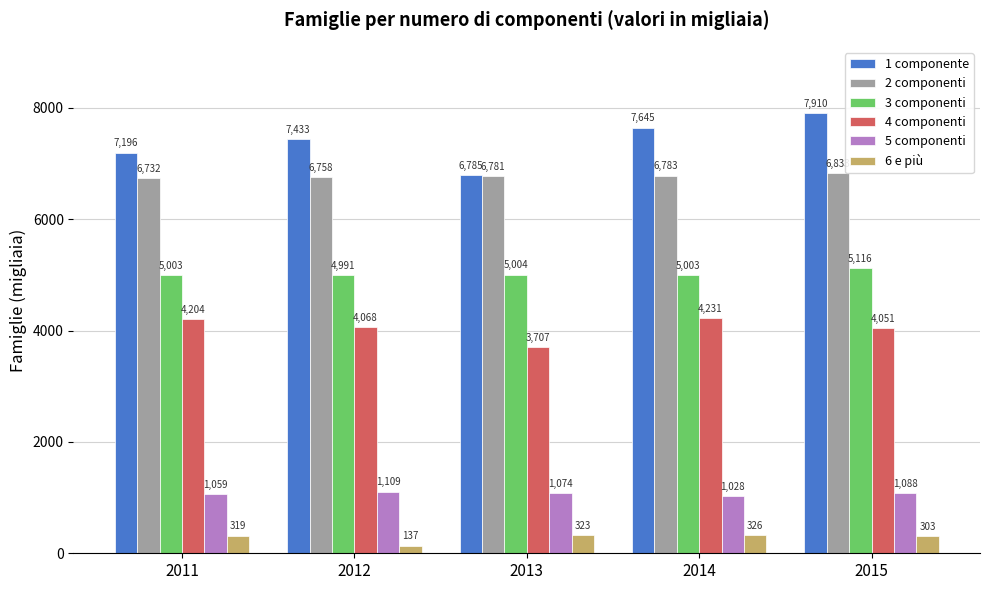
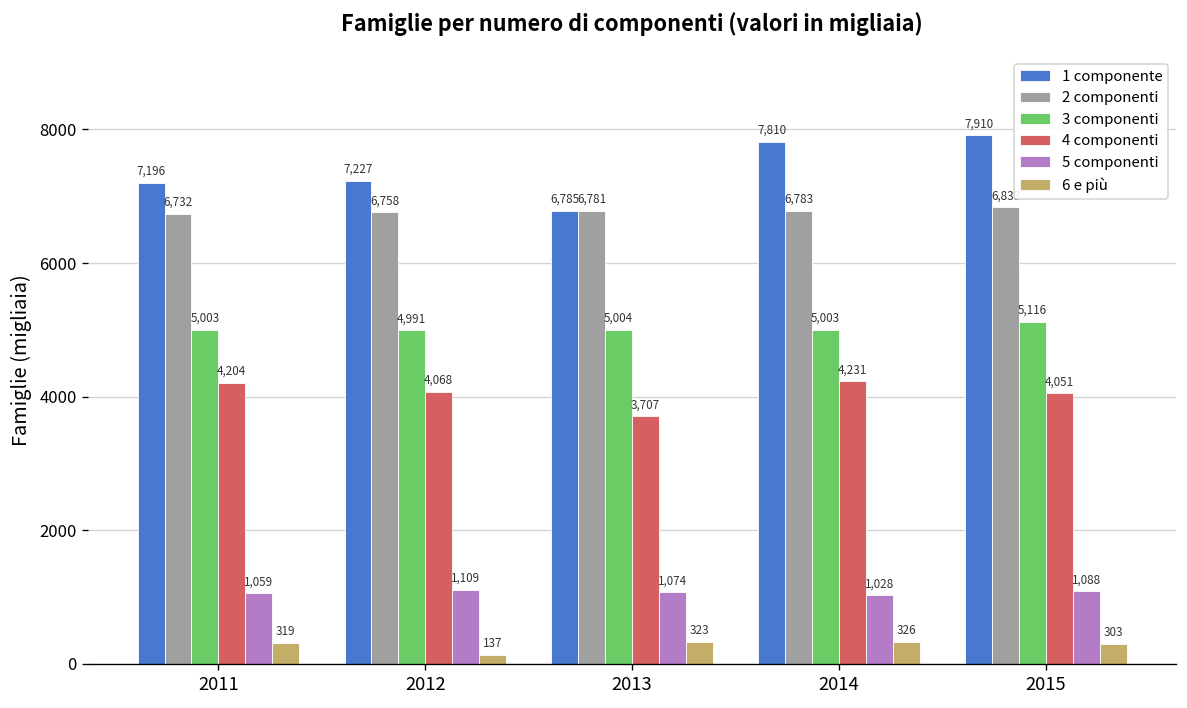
  {
    "1 componente": {
      "2011": "7,196",
-     "2012": "7,433",
+     "2012": "7,227",
      "2013": "6,785",
-     "2014": "7,645",
+     "2014": "7,810",
      "2015": "7,910"
    },
    "3 componenti": {
      "2011": "5,003",
      "2012": "4,991",
      "2013": "5,004",
      "2014": "5,003",
      "2015": "5,116"
    },
    "4 componenti": {
      "2011": "4,204",
      "2012": "4,068",
      "2013": "3,707",
      "2014": "4,231",
      "2015": "4,051"
    },
    "6 e più": {
      "2011": "319",
      "2012": "137",
      "2013": "323",
      "2014": "326",
      "2015": "303"
    }
  }
